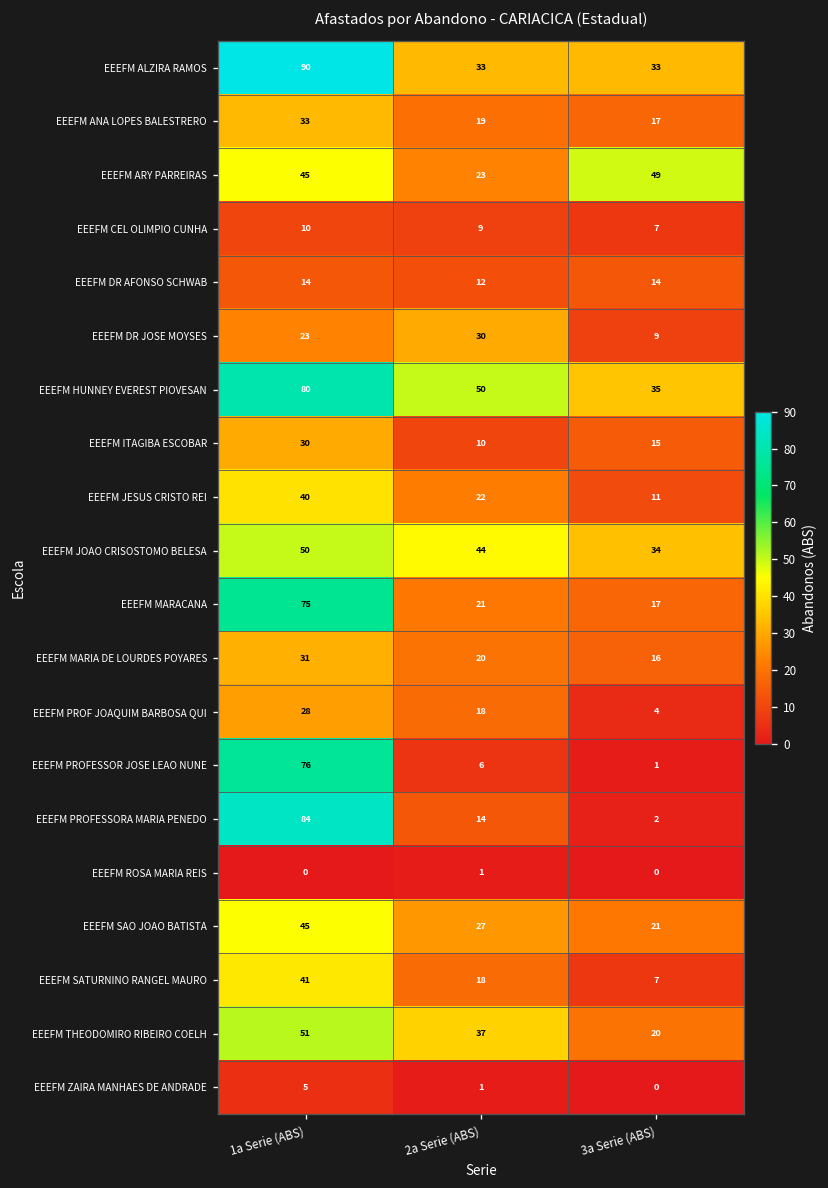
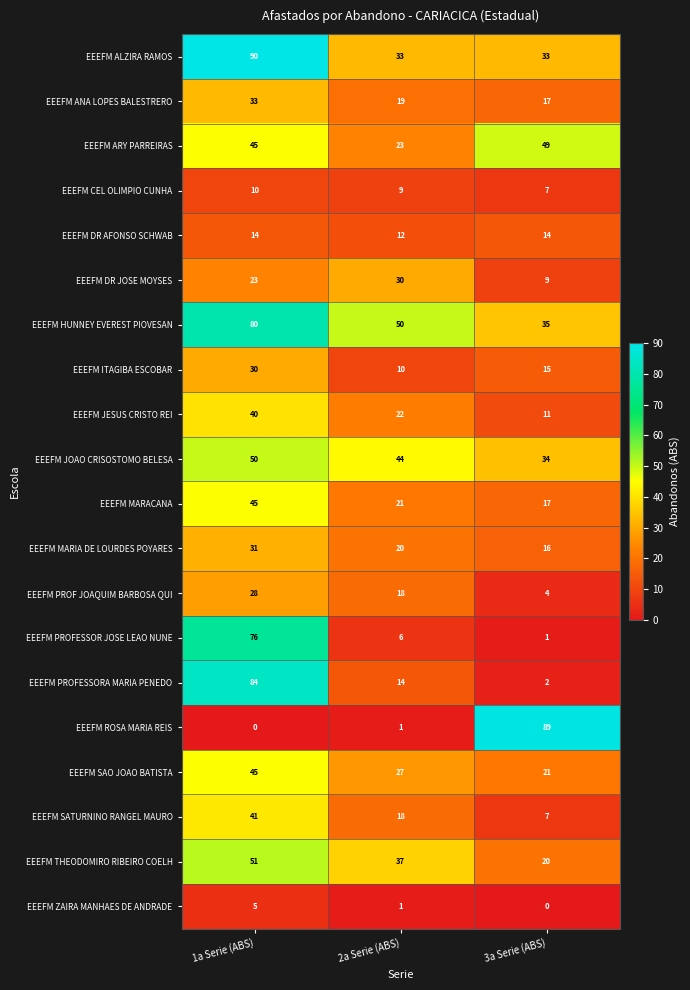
  {
    "EEEFM ALZIRA RAMOS": {
      "1a Serie (ABS)": 90,
      "2a Serie (ABS)": 33,
      "3a Serie (ABS)": 33
    },
    "EEEFM ANA LOPES BALESTRERO": {
      "1a Serie (ABS)": 33,
      "2a Serie (ABS)": 19,
      "3a Serie (ABS)": 17
    },
    "EEEFM ARY PARREIRAS": {
      "1a Serie (ABS)": 45,
      "2a Serie (ABS)": 23,
      "3a Serie (ABS)": 49
    },
    "EEEFM CEL OLIMPIO CUNHA": {
      "1a Serie (ABS)": 10,
      "2a Serie (ABS)": 9,
      "3a Serie (ABS)": 7
    },
    "EEEFM DR AFONSO SCHWAB": {
      "1a Serie (ABS)": 14,
      "2a Serie (ABS)": 12,
      "3a Serie (ABS)": 14
    },
    "EEEFM DR JOSE MOYSES": {
      "1a Serie (ABS)": 23,
      "2a Serie (ABS)": 30,
      "3a Serie (ABS)": 9
    },
    "EEEFM HUNNEY EVEREST PIOVESAN": {
      "1a Serie (ABS)": 80,
      "2a Serie (ABS)": 50,
      "3a Serie (ABS)": 35
    },
    "EEEFM ITAGIBA ESCOBAR": {
      "1a Serie (ABS)": 30,
      "2a Serie (ABS)": 10,
      "3a Serie (ABS)": 15
    },
    "EEEFM JESUS CRISTO REI": {
      "1a Serie (ABS)": 40,
      "2a Serie (ABS)": 22,
      "3a Serie (ABS)": 11
    },
    "EEEFM JOAO CRISOSTOMO BELESA": {
      "1a Serie (ABS)": 50,
      "2a Serie (ABS)": 44,
      "3a Serie (ABS)": 34
    },
    "EEEFM MARACANA": {
-     "1a Serie (ABS)": 75,
+     "1a Serie (ABS)": 45,
      "2a Serie (ABS)": 21,
      "3a Serie (ABS)": 17
    },
    "EEEFM MARIA DE LOURDES POYARES": {
      "1a Serie (ABS)": 31,
      "2a Serie (ABS)": 20,
      "3a Serie (ABS)": 16
    },
    "EEEFM PROF JOAQUIM BARBOSA QUI": {
      "1a Serie (ABS)": 28,
      "2a Serie (ABS)": 18,
      "3a Serie (ABS)": 4
    },
    "EEEFM PROFESSOR JOSE LEAO NUNE": {
      "1a Serie (ABS)": 76,
      "2a Serie (ABS)": 6,
      "3a Serie (ABS)": 1
    },
    "EEEFM PROFESSORA MARIA PENEDO": {
      "1a Serie (ABS)": 84,
      "2a Serie (ABS)": 14,
      "3a Serie (ABS)": 2
    },
    "EEEFM ROSA MARIA REIS": {
      "1a Serie (ABS)": 0,
      "2a Serie (ABS)": 1,
-     "3a Serie (ABS)": 0
+     "3a Serie (ABS)": 89
    },
    "EEEFM SAO JOAO BATISTA": {
      "1a Serie (ABS)": 45,
      "2a Serie (ABS)": 27,
      "3a Serie (ABS)": 21
    },
    "EEEFM SATURNINO RANGEL MAURO": {
      "1a Serie (ABS)": 41,
      "2a Serie (ABS)": 18,
      "3a Serie (ABS)": 7
    },
    "EEEFM THEODOMIRO RIBEIRO COELH": {
      "1a Serie (ABS)": 51,
      "2a Serie (ABS)": 37,
      "3a Serie (ABS)": 20
    },
    "EEEFM ZAIRA MANHAES DE ANDRADE": {
      "1a Serie (ABS)": 5,
      "2a Serie (ABS)": 1,
      "3a Serie (ABS)": 0
    }
  }
